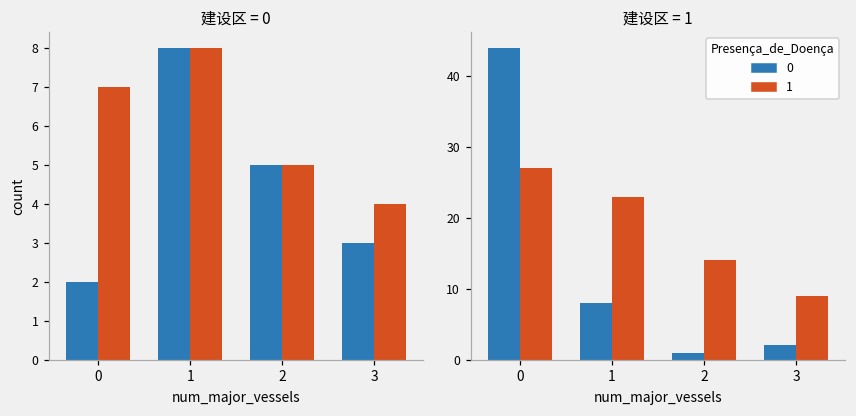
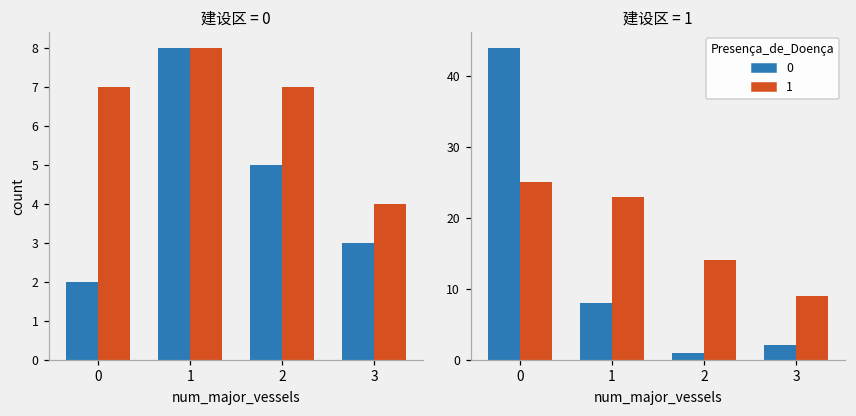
  {
    "建设区 = 0": {
      "0": {
        "0": 2,
        "1": 8,
        "2": 5,
        "3": 3
      },
      "1": {
        "0": 7,
        "1": 8,
-       "2": 5,
+       "2": 7,
        "3": 4
      }
    },
    "建设区 = 1": {
      "0": {
        "0": 44,
        "1": 8,
        "2": 1,
        "3": 2
      },
      "1": {
-       "0": 27,
+       "0": 25,
        "1": 23,
        "2": 14,
        "3": 9
      }
    }
  }
